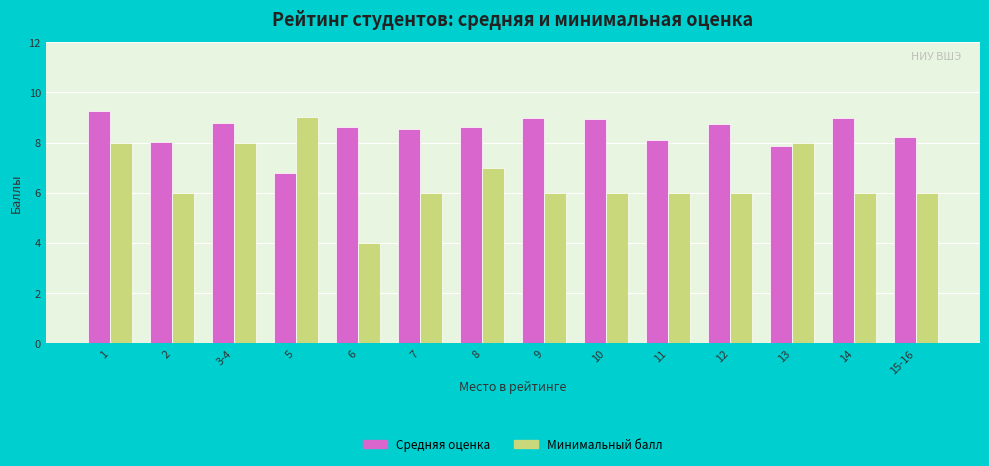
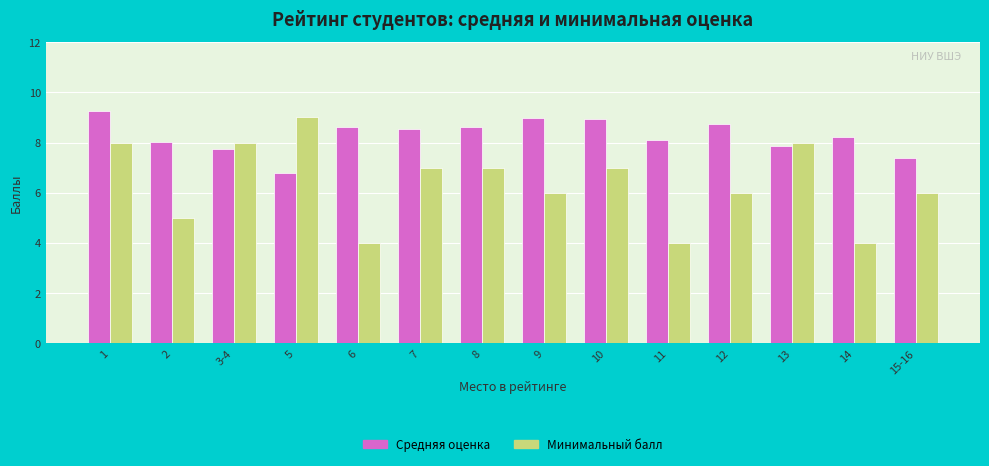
  {
    "Средняя оценка": {
      "1": 9.3,
      "2": 8.0,
-     "3-4": 8.8,
+     "3-4": 7.7,
      "5": 6.8,
      "6": 8.6,
      "7": 8.5,
      "8": 8.6,
      "9": 9.0,
      "10": 8.9,
      "11": 8.1,
      "12": 8.7,
      "13": 7.9,
-     "14": 9.0,
-     "15-16": 8.2
+     "14": 8.2,
+     "15-16": 7.4
    },
    "Минимальный балл": {
      "1": 8,
-     "2": 6,
+     "2": 5,
      "3-4": 8,
      "5": 9,
      "6": 4,
-     "7": 6,
+     "7": 7,
      "8": 7,
      "9": 6,
-     "10": 6,
-     "11": 6,
+     "10": 7,
+     "11": 4,
      "12": 6,
      "13": 8,
-     "14": 6,
+     "14": 4,
      "15-16": 6
    }
  }
